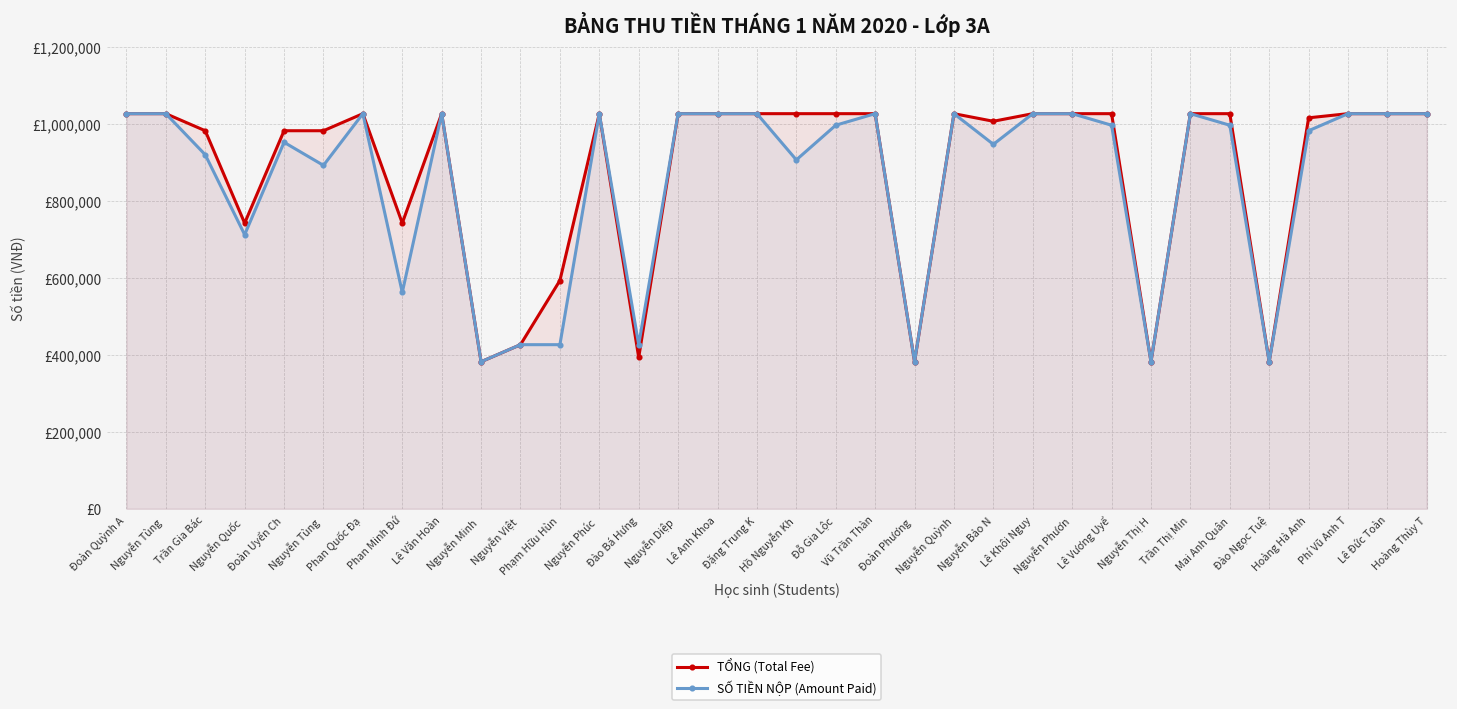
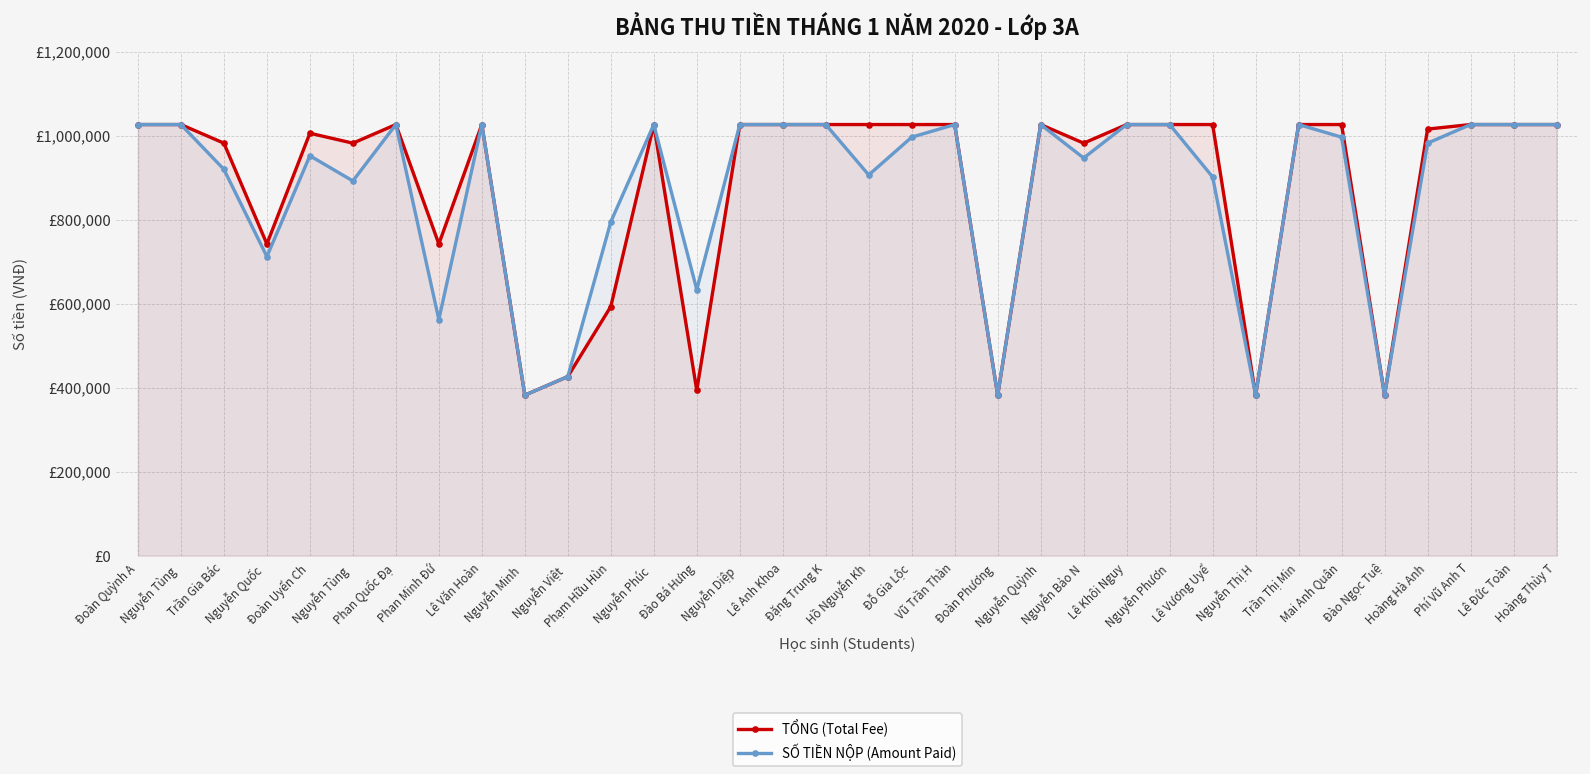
  {
    "TỔNG (Total Fee)": {
      "Trần Gia Bác": "£980,000",
      "Nguyễn Quốc": "£740,000",
-     "Đoàn Uyển Ch": "£980,000",
+     "Đoàn Uyển Ch": "£1,010,000",
      "Phan Minh Đứ": "£740,000",
      "Phạm Hữu Hùn": "£590,000",
      "Đào Bá Hưng": "£390,000",
      "Hồ Nguyễn Kh": "£1,030,000",
      "Đỗ Gia Lộc": "£1,030,000",
-     "Nguyễn Bảo N": "£1,010,000",
+     "Nguyễn Bảo N": "£980,000",
      "Lê Vương Uyể": "£1,030,000",
      "Mai Anh Quân": "£1,030,000",
      "Hoàng Hà Anh": "£1,020,000"
    },
    "SỐ TIỀN NỘP (Amount Paid)": {
      "Trần Gia Bác": "£920,000",
      "Nguyễn Quốc": "£710,000",
      "Đoàn Uyển Ch": "£950,000",
      "Phan Minh Đứ": "£560,000",
-     "Phạm Hữu Hùn": "£430,000",
-     "Đào Bá Hưng": "£430,000",
+     "Phạm Hữu Hùn": "£790,000",
+     "Đào Bá Hưng": "£630,000",
      "Hồ Nguyễn Kh": "£910,000",
      "Đỗ Gia Lộc": "£1,000,000",
      "Nguyễn Bảo N": "£950,000",
-     "Lê Vương Uyể": "£1,000,000",
+     "Lê Vương Uyể": "£900,000",
      "Mai Anh Quân": "£1,000,000",
      "Hoàng Hà Anh": "£980,000"
    }
  }
